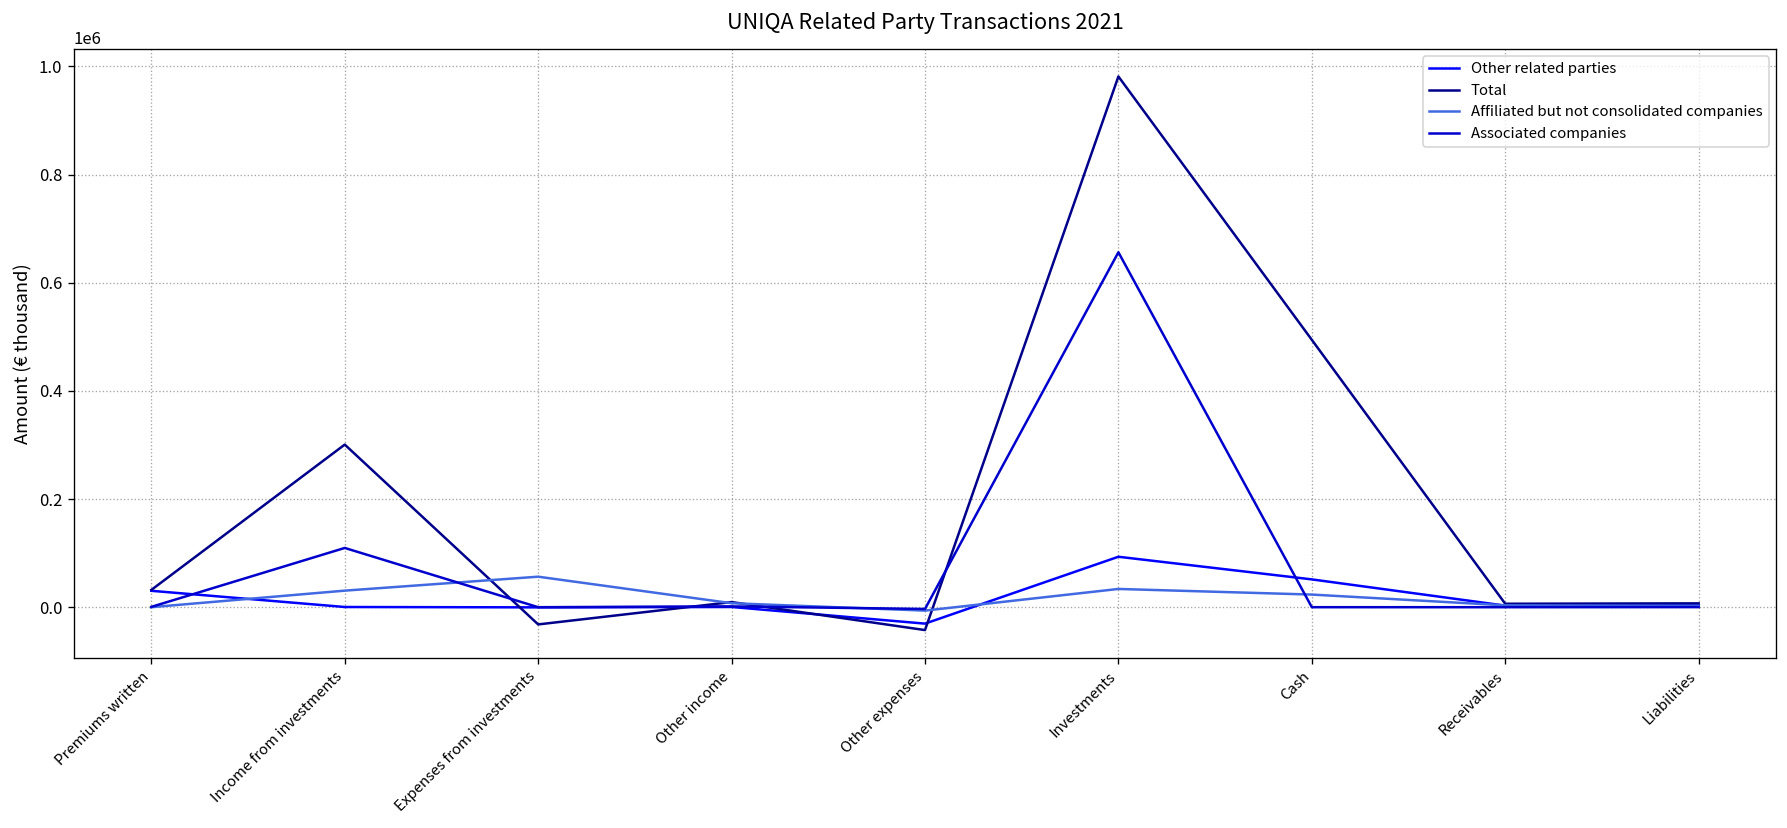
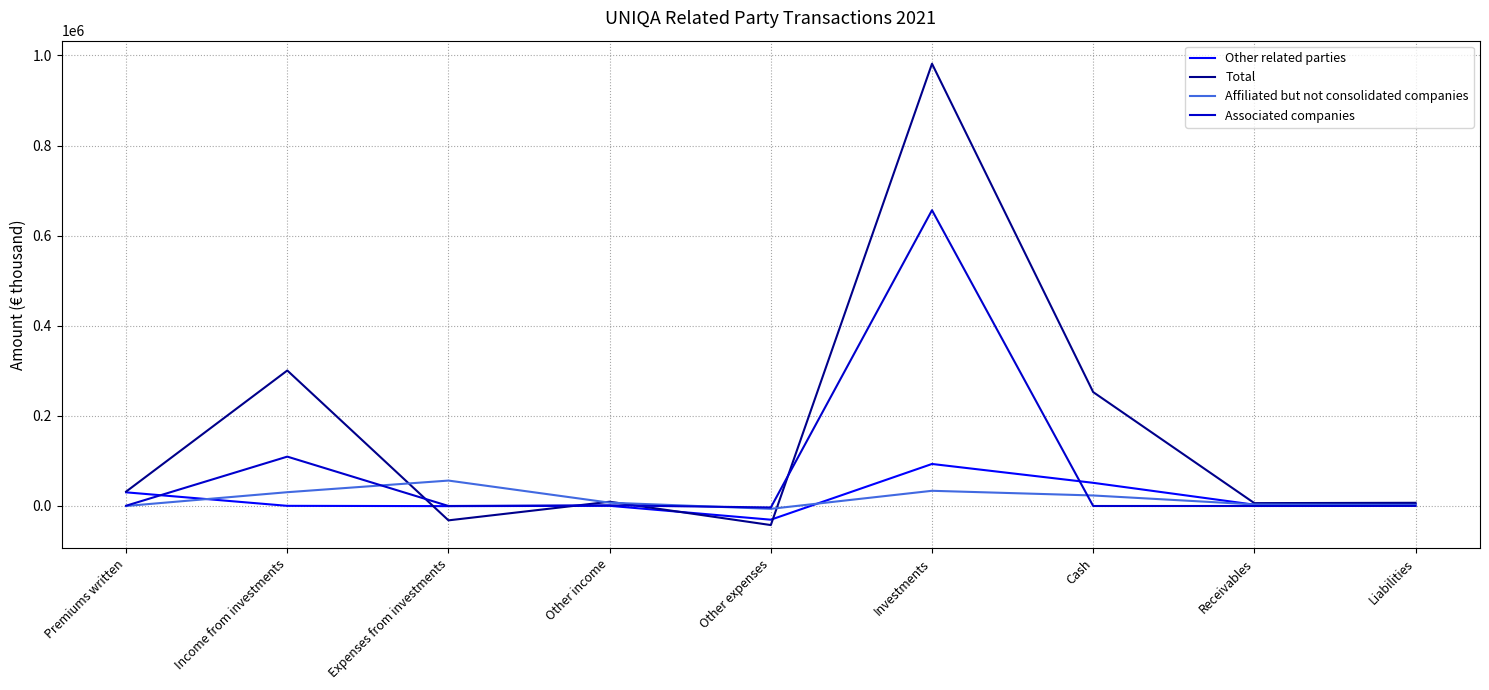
  {
    "Total": {
      "Income from investments": 300000,
      "Expenses from investments": -30000,
      "Other expenses": -40000,
      "Investments": 980000,
-     "Cash": 490000
+     "Cash": 250000
    },
    "Affiliated but not consolidated companies": {
      "Income from investments": 30000,
      "Expenses from investments": 60000,
      "Investments": 30000,
      "Cash": 20000
    }
  }
